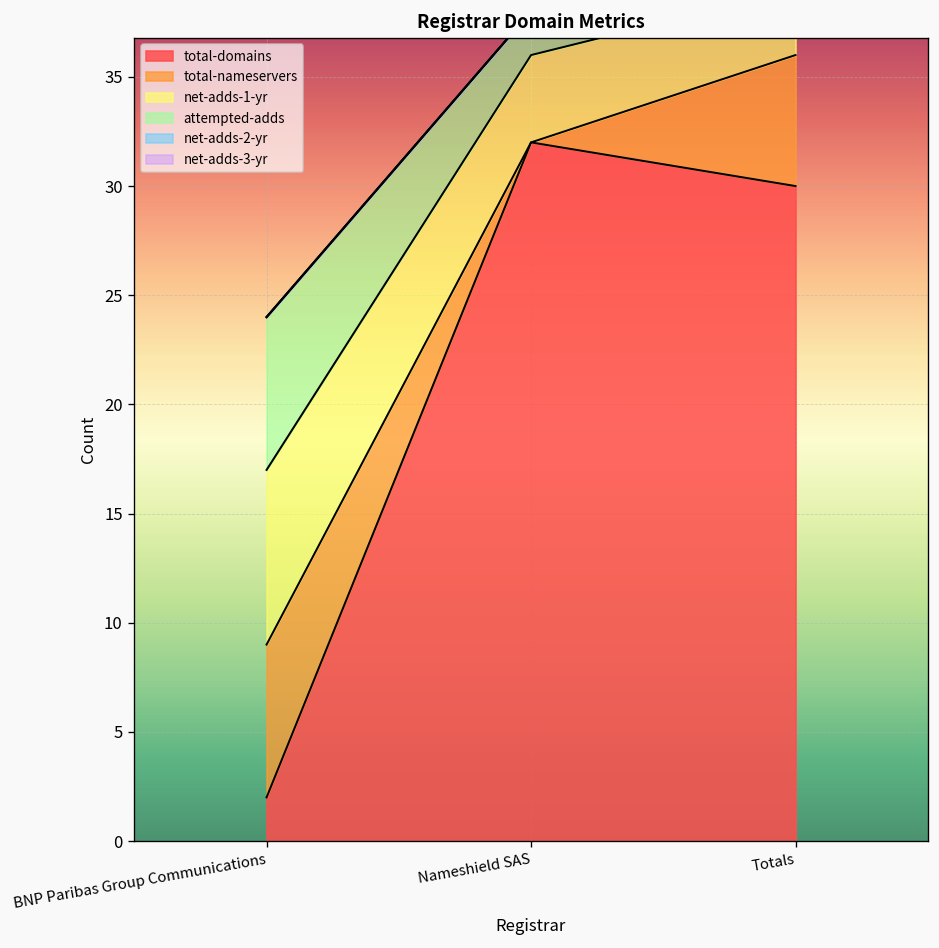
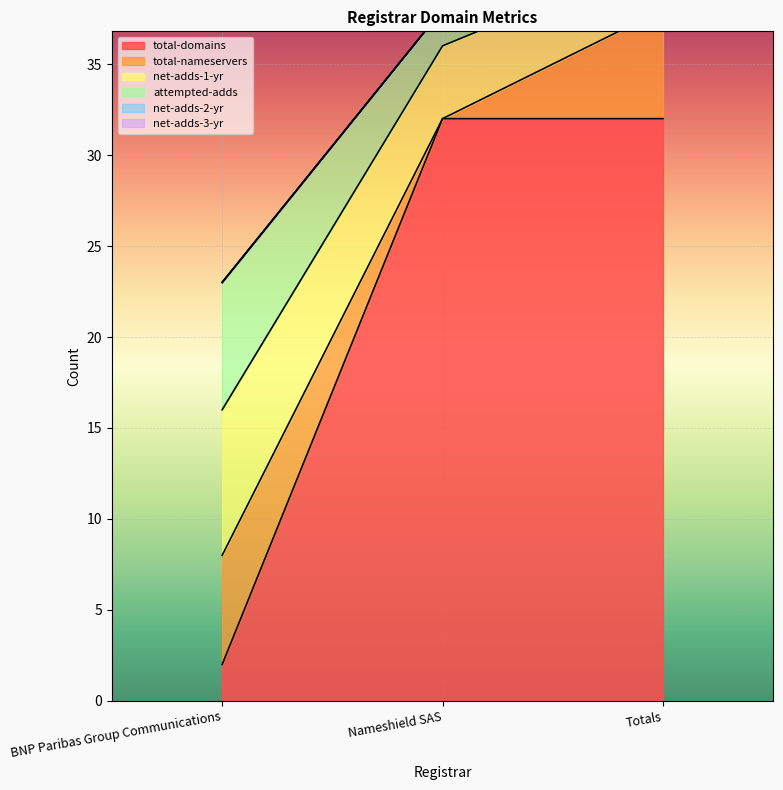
  {
    "total-domains": {
      "BNP Paribas Group Communications": 2,
-     "Totals": 30
+     "Totals": 32
    },
    "total-nameservers": {
-     "BNP Paribas Group Communications": 7
+     "BNP Paribas Group Communications": 6
    },
    "net-adds-1-yr": {
      "BNP Paribas Group Communications": 8,
      "Nameshield SAS": 4
    }
  }
